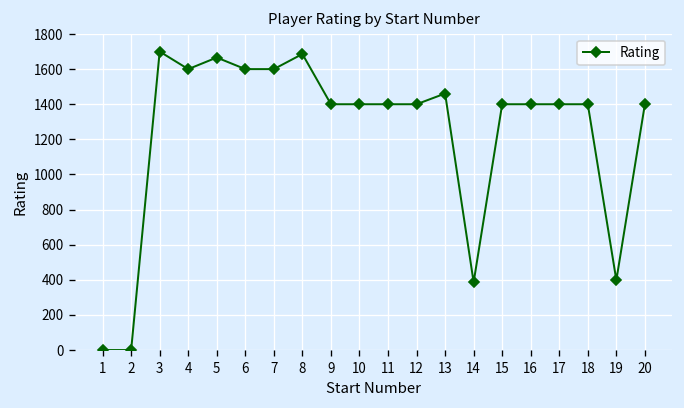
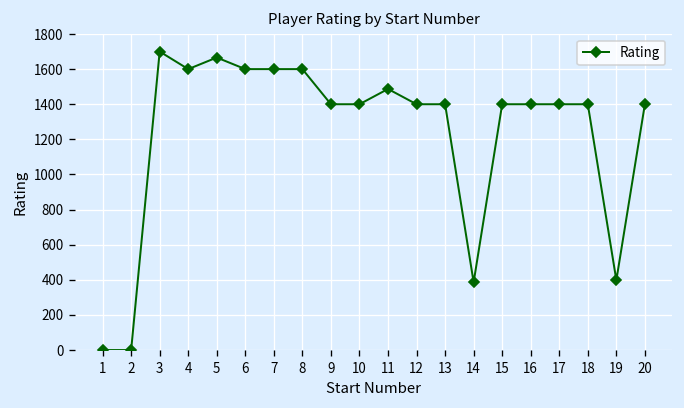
  {
    "1": 0,
    "2": 0,
    "3": 1700,
    "4": 1600,
    "5": 1670,
    "6": 1600,
    "7": 1600,
-   "8": 1690,
+   "8": 1600,
    "9": 1400,
    "10": 1400,
-   "11": 1400,
+   "11": 1490,
    "12": 1400,
-   "13": 1460,
+   "13": 1400,
    "14": 390,
    "15": 1400,
    "16": 1400,
    "17": 1400,
    "18": 1400,
    "19": 400,
    "20": 1400
  }
